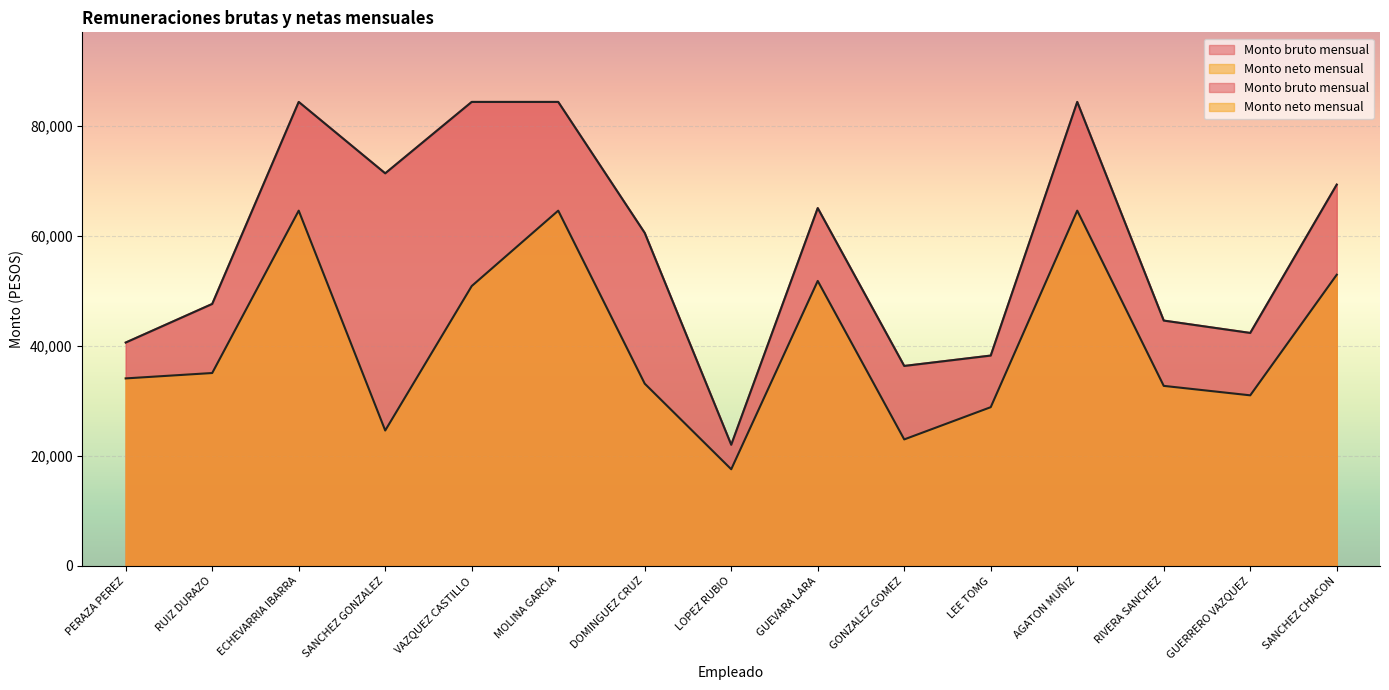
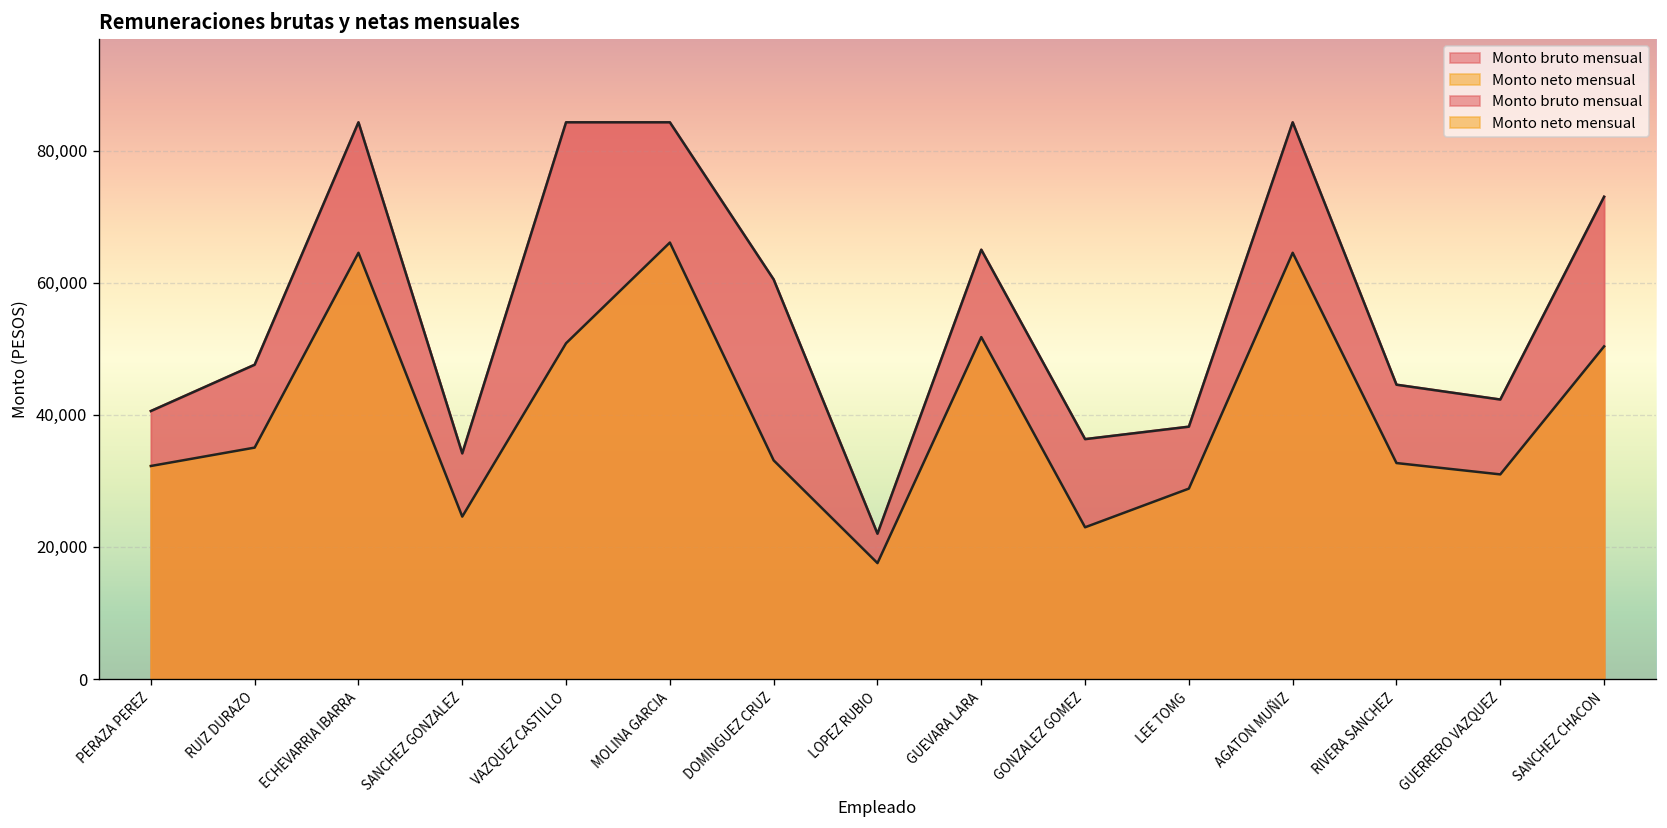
  {
    "Monto bruto mensual": {
      "PERAZA PEREZ": "41,000",
      "RUIZ DURAZO": "48,000",
      "ECHEVARRIA IBARRA": "84,000",
-     "SANCHEZ GONZALEZ": "71,000",
+     "SANCHEZ GONZALEZ": "34,000",
      "VAZQUEZ CASTILLO": "84,000",
      "MOLINA GARCIA": "84,000",
      "DOMINGUEZ CRUZ": "60,000",
      "LOPEZ RUBIO": "22,000",
      "GUEVARA LARA": "65,000",
      "GONZALEZ GOMEZ": "36,000",
      "LEE TOMG": "38,000",
      "AGATON MUÑIZ": "84,000",
      "RIVERA SANCHEZ": "45,000",
      "GUERRERO VAZQUEZ": "42,000",
-     "SANCHEZ CHACON": "69,000"
+     "SANCHEZ CHACON": "73,000"
    },
    "Monto neto mensual": {
-     "PERAZA PEREZ": "34,000",
+     "PERAZA PEREZ": "32,000",
      "RUIZ DURAZO": "35,000",
      "ECHEVARRIA IBARRA": "65,000",
      "SANCHEZ GONZALEZ": "25,000",
      "VAZQUEZ CASTILLO": "51,000",
-     "MOLINA GARCIA": "65,000",
+     "MOLINA GARCIA": "66,000",
      "DOMINGUEZ CRUZ": "33,000",
      "LOPEZ RUBIO": "18,000",
      "GUEVARA LARA": "52,000",
      "GONZALEZ GOMEZ": "23,000",
      "LEE TOMG": "29,000",
      "AGATON MUÑIZ": "65,000",
      "RIVERA SANCHEZ": "33,000",
      "GUERRERO VAZQUEZ": "31,000",
-     "SANCHEZ CHACON": "53,000"
+     "SANCHEZ CHACON": "50,000"
    }
  }
